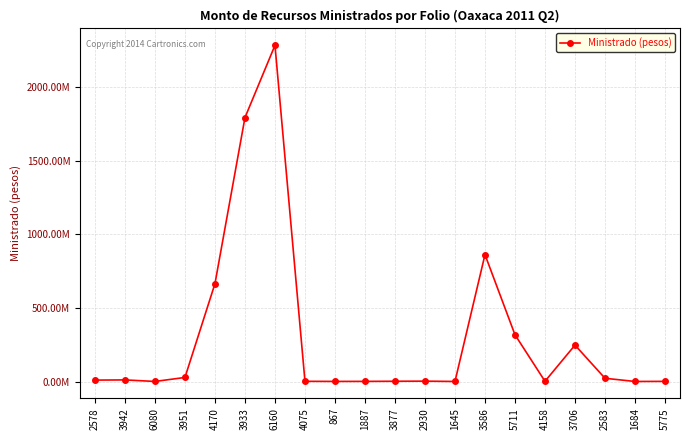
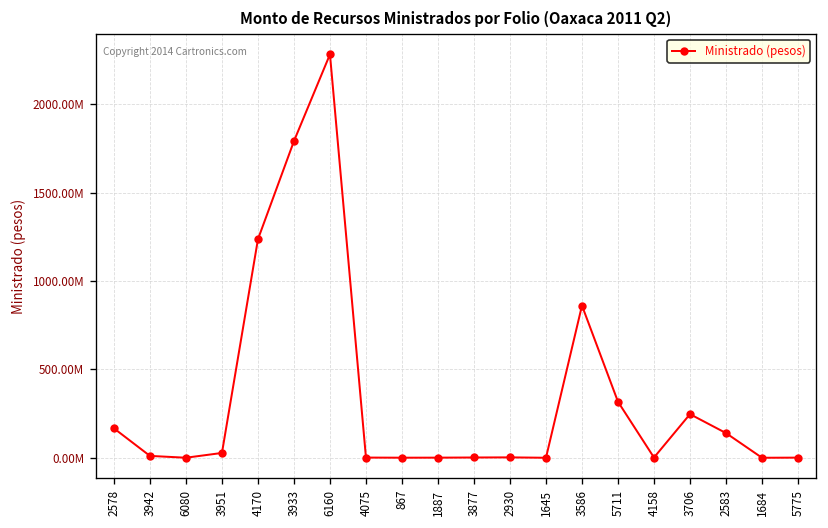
  {
-   "2578": 10000000,
+   "2578": 170000000,
    "3942": 10000000,
    "6080": 0,
    "3951": 30000000,
-   "4170": 660000000,
+   "4170": 1240000000,
    "3933": 1790000000,
    "6160": 2280000000,
    "4075": 0,
    "867": 0,
    "1887": 0,
    "3877": 0,
    "2930": 0,
    "1645": 0,
    "3586": 860000000,
    "5711": 320000000,
    "4158": 0,
    "3706": 250000000,
-   "2583": 20000000,
+   "2583": 140000000,
    "1684": 0,
    "5775": 0
  }
